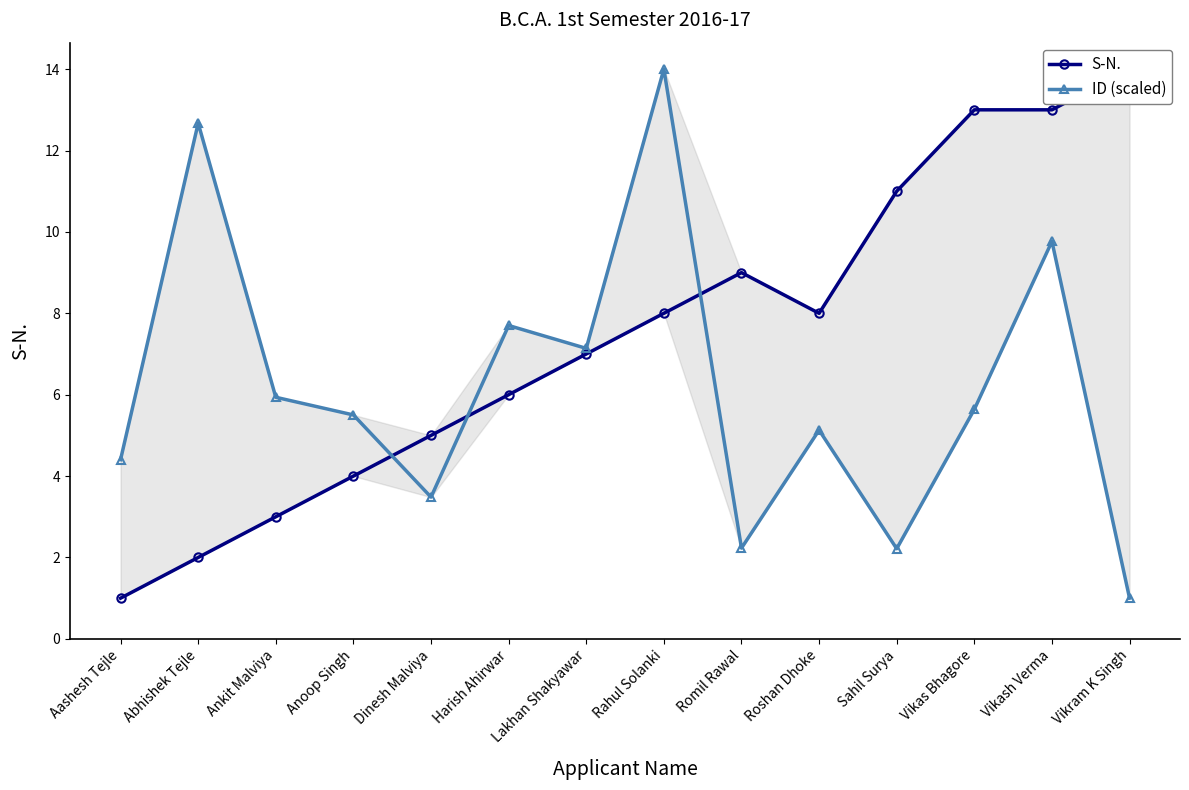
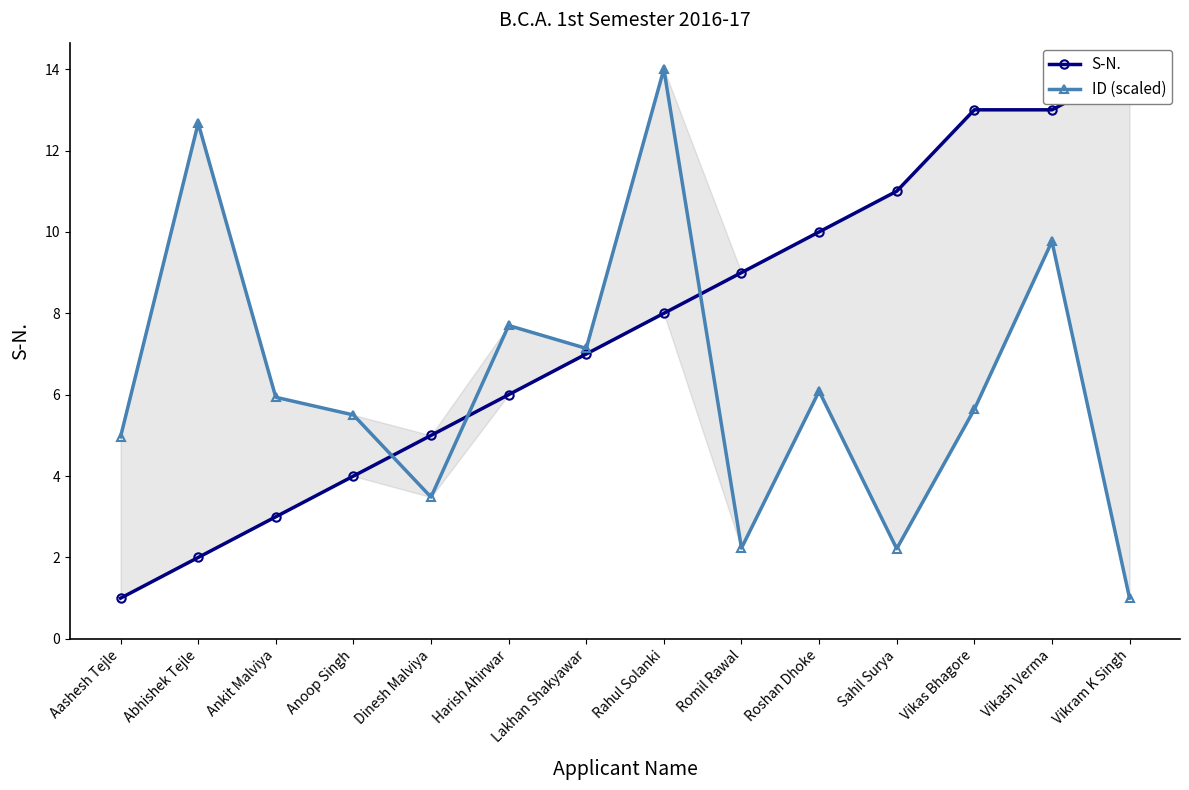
  {
    "S-N.": {
      "Aashesh Tejle": 1,
      "Abhishek Tejle": 2,
      "Ankit Malviya": 3,
      "Anoop Singh": 4,
      "Harish Ahirwar": 6,
      "Lakhan Shakyawar": 7,
      "Rahul Solanki": 8,
-     "Roshan Dhoke": 8
+     "Roshan Dhoke": 10
    },
    "ID (scaled)": {
-     "Aashesh Tejle": 4.4,
+     "Aashesh Tejle": 5.0,
      "Dinesh Malviya": 3.5,
      "Romil Rawal": 2.2,
-     "Roshan Dhoke": 5.1,
+     "Roshan Dhoke": 6.1,
      "Sahil Surya": 2.2,
      "Vikas Bhagore": 5.6,
      "Vikash Verma": 9.8,
      "Vikram K Singh": 1.0
    }
  }
